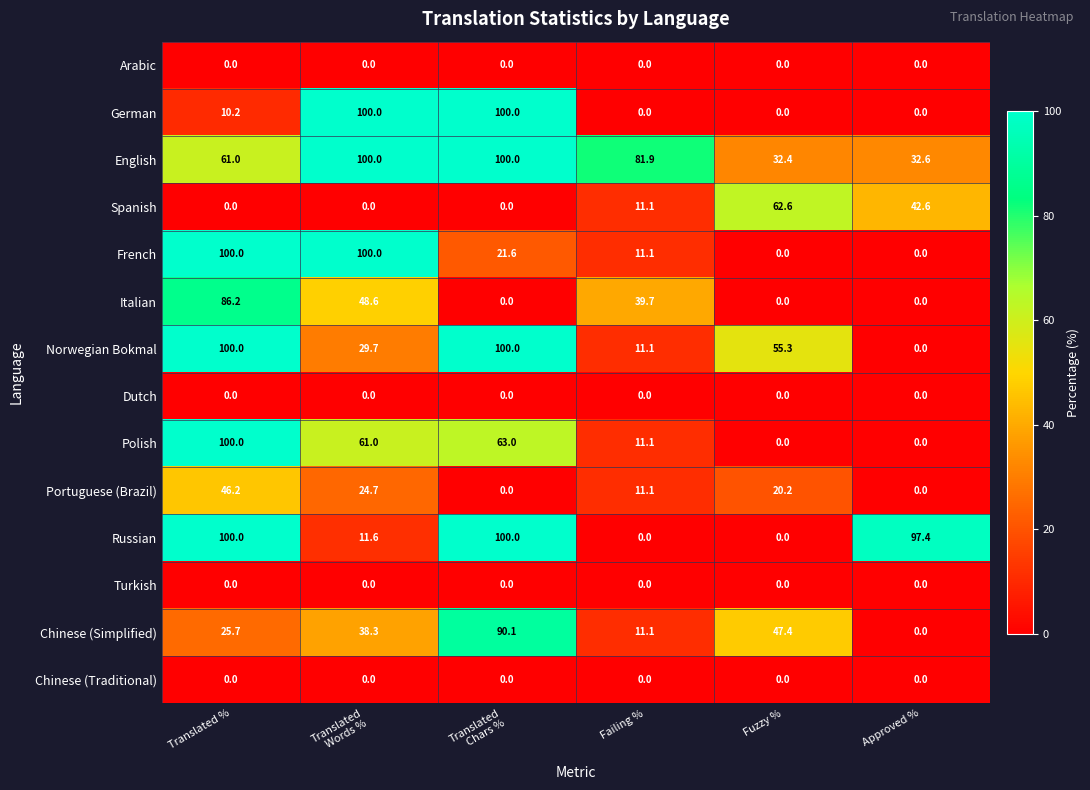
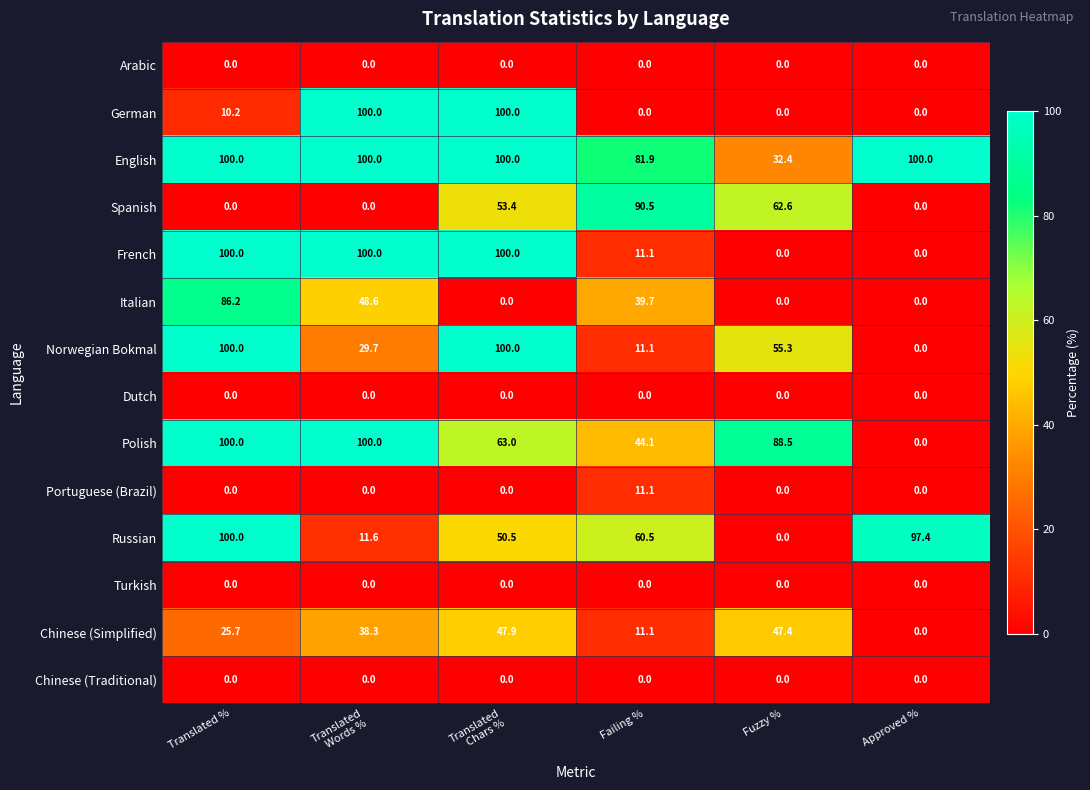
  {
    "Arabic": {
      "Translated %": 0.0,
      "Translated Words %": 0.0,
      "Translated Chars %": 0.0,
      "Failing %": 0.0,
      "Fuzzy %": 0.0,
      "Approved %": 0.0
    },
    "German": {
      "Translated %": 10.2,
      "Translated Words %": 100.0,
      "Translated Chars %": 100.0,
      "Failing %": 0.0,
      "Fuzzy %": 0.0,
      "Approved %": 0.0
    },
    "English": {
-     "Translated %": 61.0,
+     "Translated %": 100.0,
      "Translated Words %": 100.0,
      "Translated Chars %": 100.0,
      "Failing %": 81.9,
      "Fuzzy %": 32.4,
-     "Approved %": 32.6
+     "Approved %": 100.0
    },
    "Spanish": {
      "Translated %": 0.0,
      "Translated Words %": 0.0,
-     "Translated Chars %": 0.0,
-     "Failing %": 11.1,
+     "Translated Chars %": 53.4,
+     "Failing %": 90.5,
      "Fuzzy %": 62.6,
-     "Approved %": 42.6
+     "Approved %": 0.0
    },
    "French": {
      "Translated %": 100.0,
      "Translated Words %": 100.0,
-     "Translated Chars %": 21.6,
+     "Translated Chars %": 100.0,
      "Failing %": 11.1,
      "Fuzzy %": 0.0,
      "Approved %": 0.0
    },
    "Italian": {
      "Translated %": 86.2,
      "Translated Words %": 48.6,
      "Translated Chars %": 0.0,
      "Failing %": 39.7,
      "Fuzzy %": 0.0,
      "Approved %": 0.0
    },
    "Norwegian Bokmal": {
      "Translated %": 100.0,
      "Translated Words %": 29.7,
      "Translated Chars %": 100.0,
      "Failing %": 11.1,
      "Fuzzy %": 55.3,
      "Approved %": 0.0
    },
    "Dutch": {
      "Translated %": 0.0,
      "Translated Words %": 0.0,
      "Translated Chars %": 0.0,
      "Failing %": 0.0,
      "Fuzzy %": 0.0,
      "Approved %": 0.0
    },
    "Polish": {
      "Translated %": 100.0,
-     "Translated Words %": 61.0,
+     "Translated Words %": 100.0,
      "Translated Chars %": 63.0,
-     "Failing %": 11.1,
-     "Fuzzy %": 0.0,
+     "Failing %": 44.1,
+     "Fuzzy %": 88.5,
      "Approved %": 0.0
    },
    "Portuguese (Brazil)": {
-     "Translated %": 46.2,
-     "Translated Words %": 24.7,
+     "Translated %": 0.0,
+     "Translated Words %": 0.0,
      "Translated Chars %": 0.0,
      "Failing %": 11.1,
-     "Fuzzy %": 20.2,
+     "Fuzzy %": 0.0,
      "Approved %": 0.0
    },
    "Russian": {
      "Translated %": 100.0,
      "Translated Words %": 11.6,
-     "Translated Chars %": 100.0,
-     "Failing %": 0.0,
+     "Translated Chars %": 50.5,
+     "Failing %": 60.5,
      "Fuzzy %": 0.0,
      "Approved %": 97.4
    },
    "Turkish": {
      "Translated %": 0.0,
      "Translated Words %": 0.0,
      "Translated Chars %": 0.0,
      "Failing %": 0.0,
      "Fuzzy %": 0.0,
      "Approved %": 0.0
    },
    "Chinese (Simplified)": {
      "Translated %": 25.7,
      "Translated Words %": 38.3,
-     "Translated Chars %": 90.1,
+     "Translated Chars %": 47.9,
      "Failing %": 11.1,
      "Fuzzy %": 47.4,
      "Approved %": 0.0
    },
    "Chinese (Traditional)": {
      "Translated %": 0.0,
      "Translated Words %": 0.0,
      "Translated Chars %": 0.0,
      "Failing %": 0.0,
      "Fuzzy %": 0.0,
      "Approved %": 0.0
    }
  }
